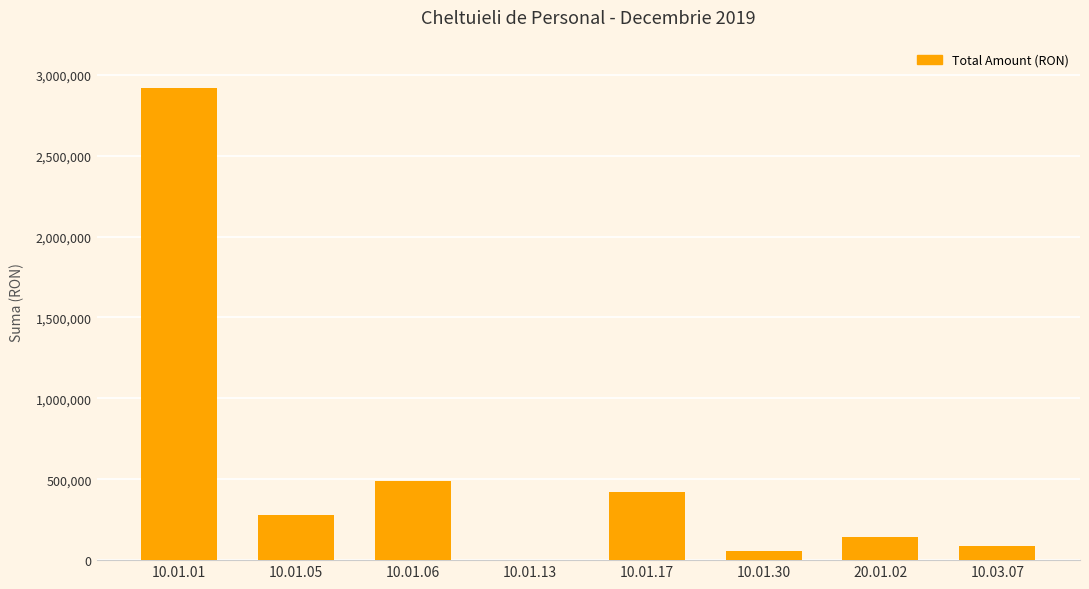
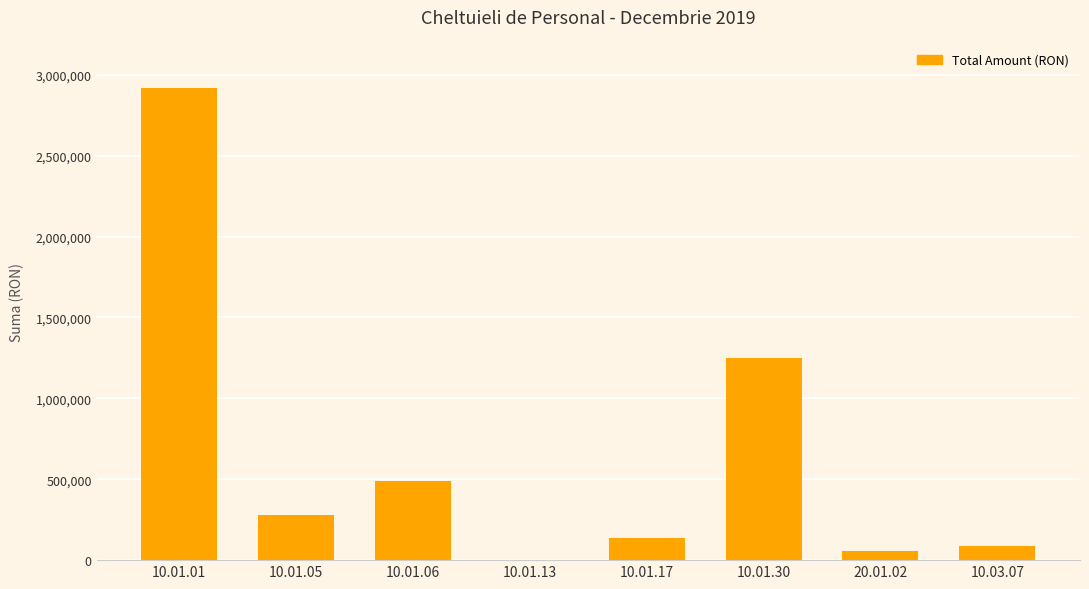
  {
    "10.01.01": "2,920,000",
    "10.01.05": "280,000",
    "10.01.06": "490,000",
-   "10.01.17": "420,000",
-   "10.01.30": "60,000",
-   "20.01.02": "150,000",
+   "10.01.17": "130,000",
+   "10.01.30": "1,250,000",
+   "20.01.02": "60,000",
    "10.03.07": "90,000"
  }
